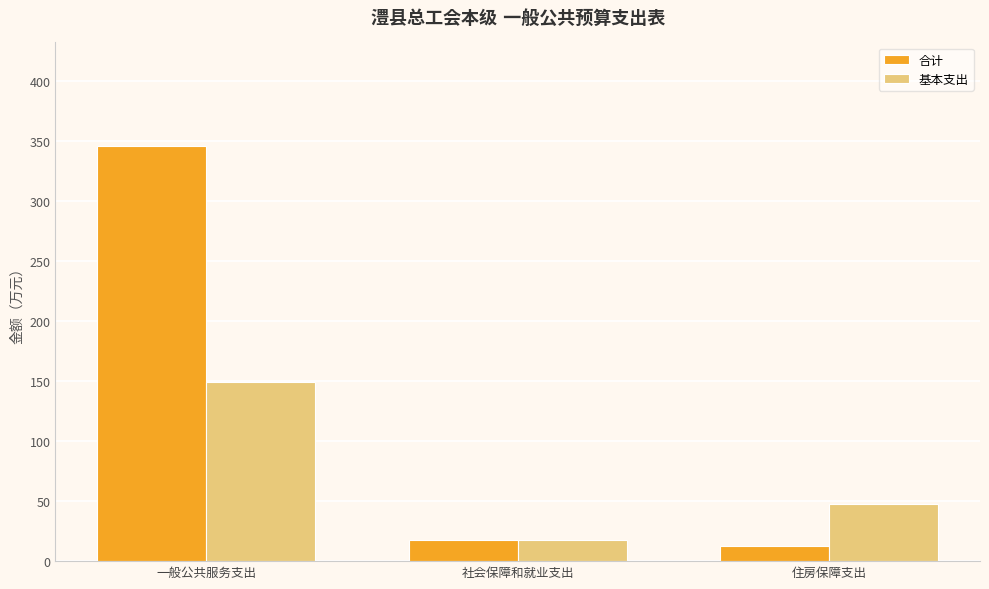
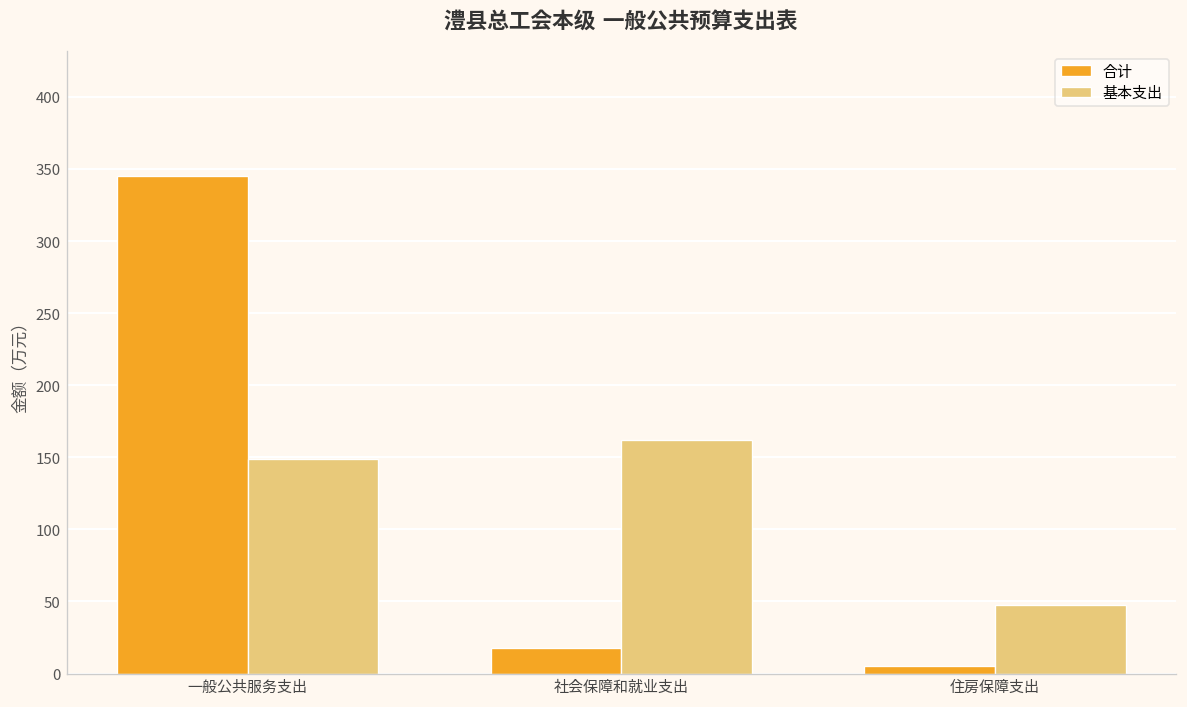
  {
    "合计": {
      "一般公共服务支出": 345,
      "社会保障和就业支出": 18,
-     "住房保障支出": 12
+     "住房保障支出": 5
    },
    "基本支出": {
      "一般公共服务支出": 149,
-     "社会保障和就业支出": 18,
+     "社会保障和就业支出": 162,
      "住房保障支出": 47
    }
  }
